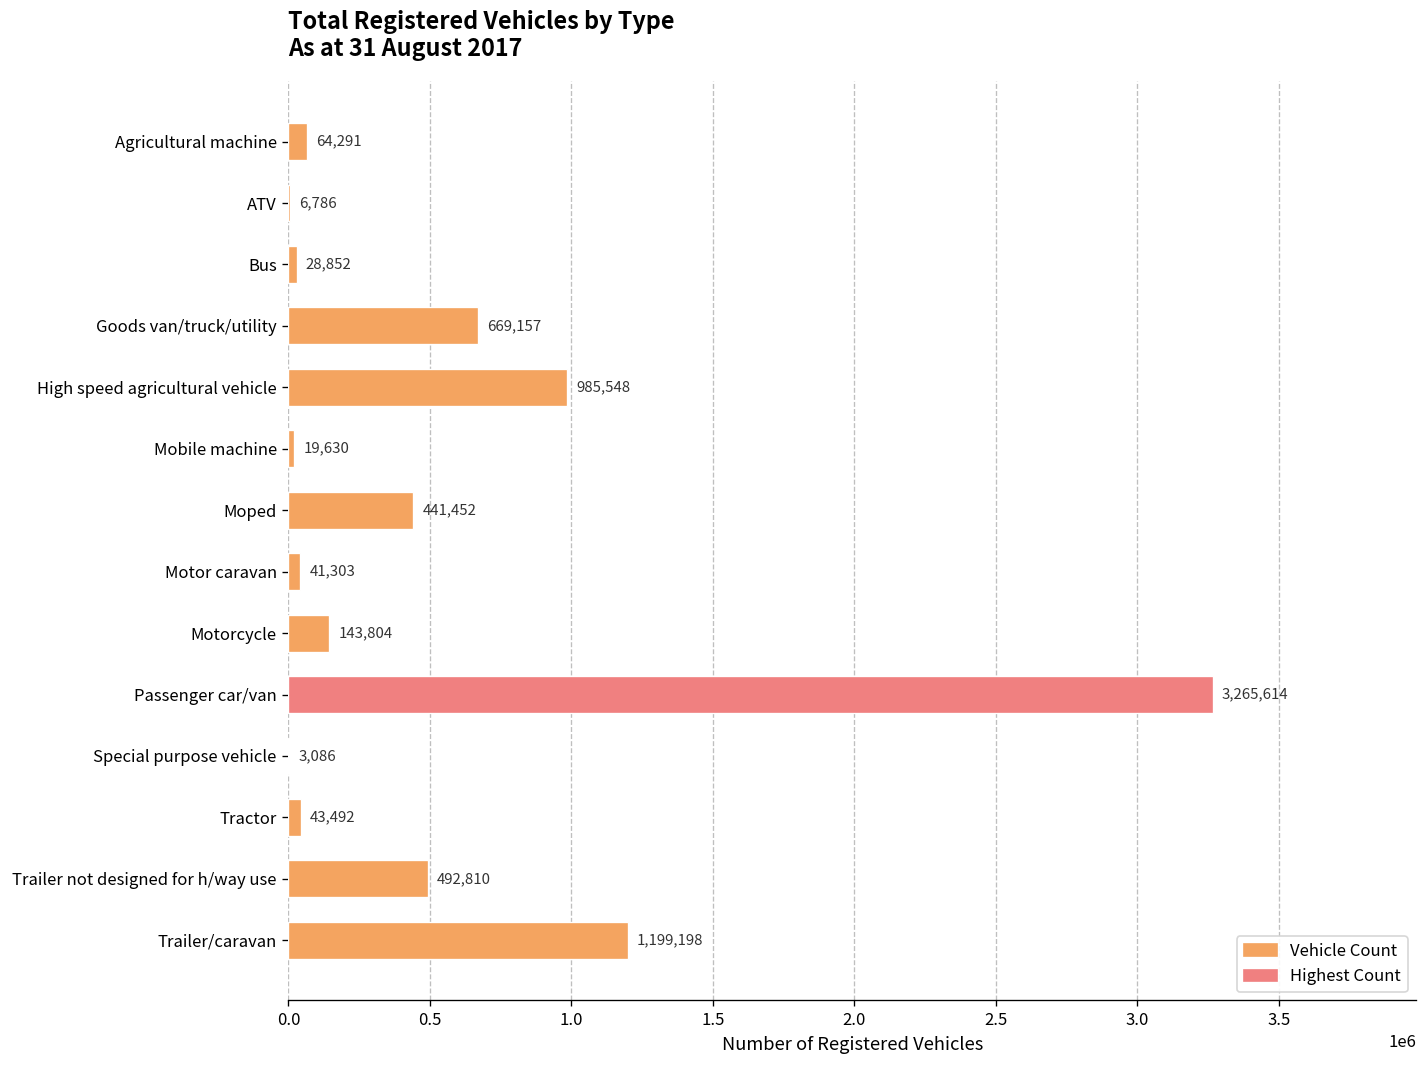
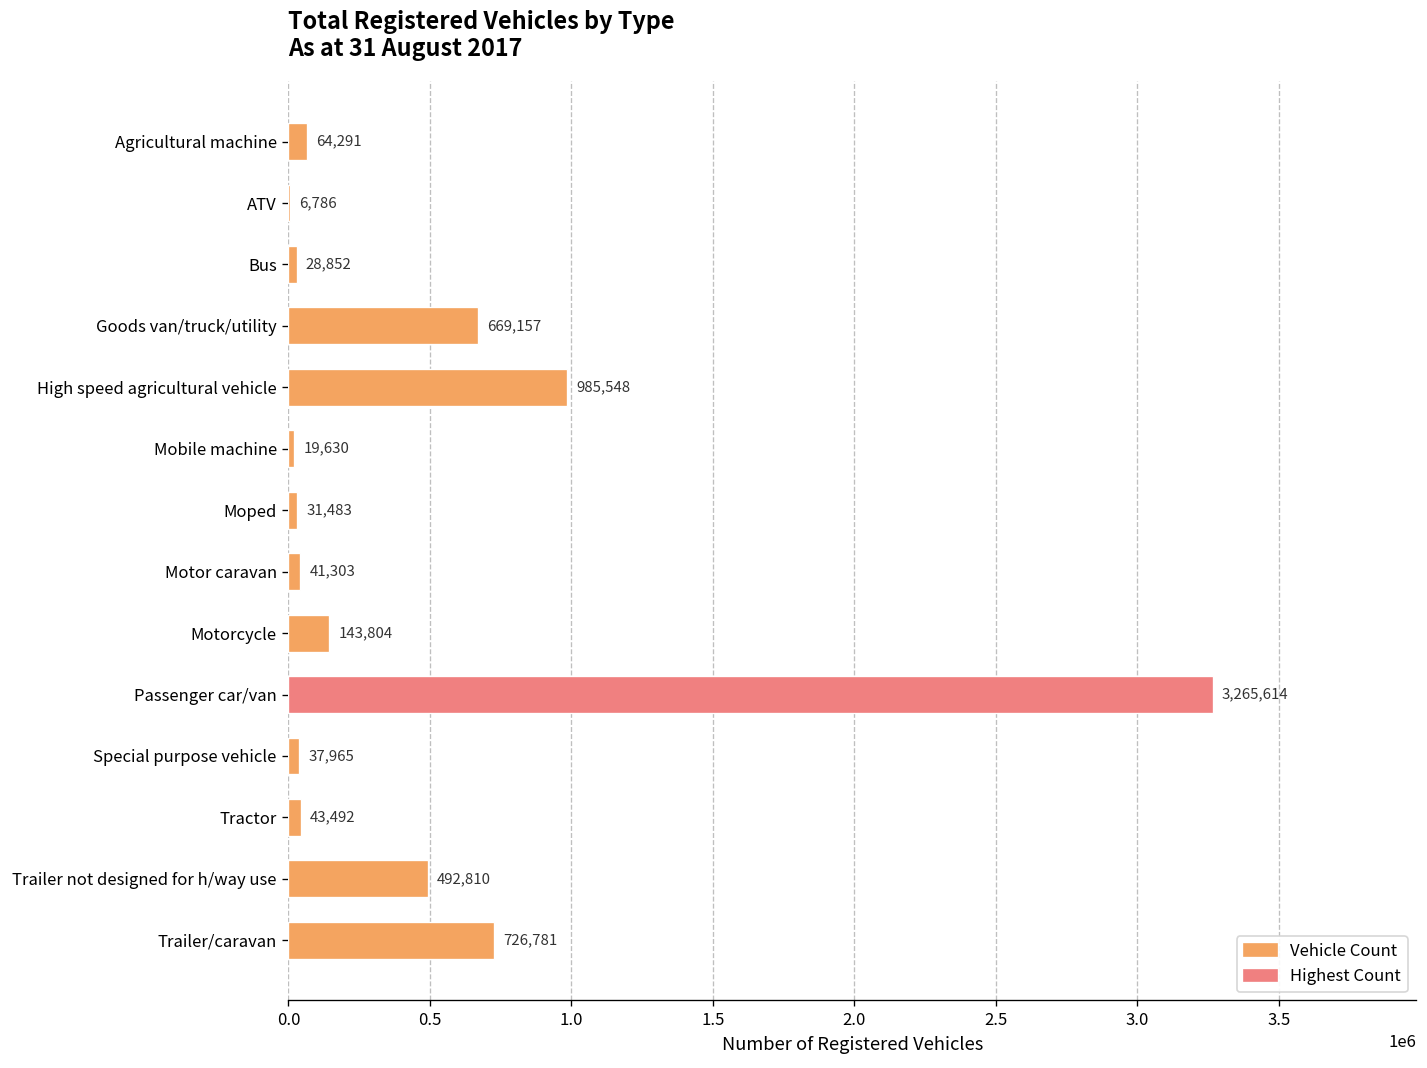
  {
    "Agricultural machine": "64,291",
    "ATV": "6,786",
    "Bus": "28,852",
    "Goods van/truck/utility": "669,157",
    "High speed agricultural vehicle": "985,548",
    "Mobile machine": "19,630",
-   "Moped": "441,452",
+   "Moped": "31,483",
    "Motor caravan": "41,303",
    "Motorcycle": "143,804",
    "Passenger car/van": "3,265,614",
-   "Special purpose vehicle": "3,086",
+   "Special purpose vehicle": "37,965",
    "Tractor": "43,492",
    "Trailer not designed for h/way use": "492,810",
-   "Trailer/caravan": "1,199,198"
+   "Trailer/caravan": "726,781"
  }
